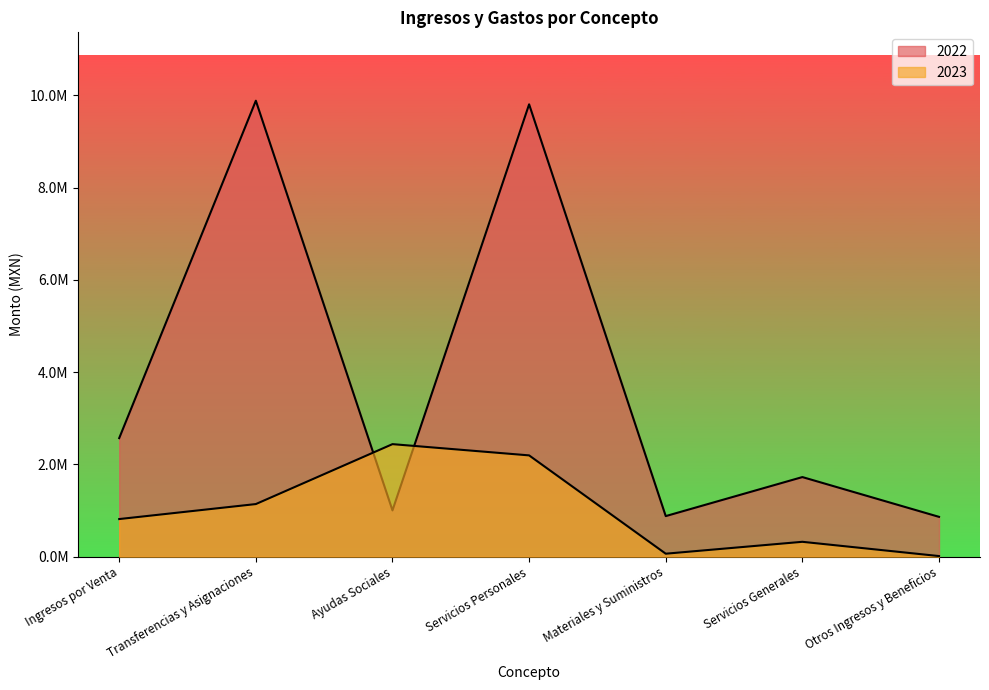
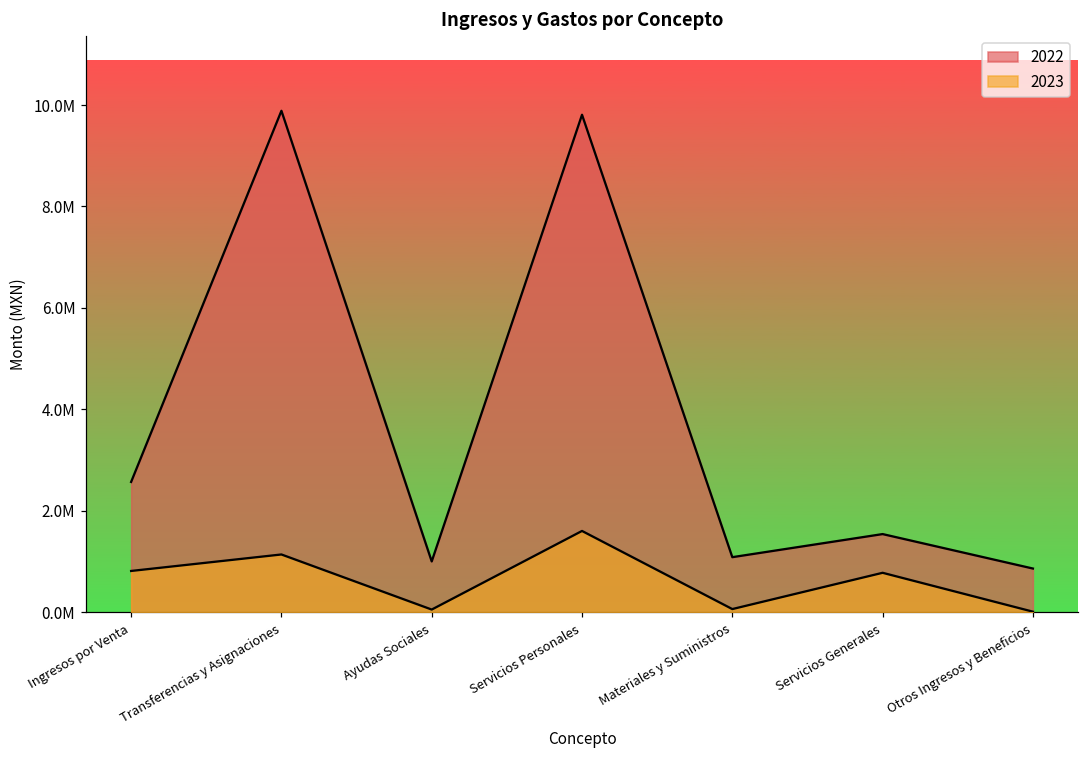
  {
    "2022": {
      "Ingresos por Venta": 2600000,
      "Transferencias y Asignaciones": 9900000,
      "Ayudas Sociales": 1000000,
      "Servicios Personales": 9800000,
-     "Materiales y Suministros": 900000,
-     "Servicios Generales": 1700000,
+     "Materiales y Suministros": 1100000,
+     "Servicios Generales": 1500000,
      "Otros Ingresos y Beneficios": 900000
    },
    "2023": {
      "Ingresos por Venta": 800000,
      "Transferencias y Asignaciones": 1100000,
-     "Ayudas Sociales": 2400000,
-     "Servicios Personales": 2200000,
+     "Ayudas Sociales": 100000,
+     "Servicios Personales": 1600000,
      "Materiales y Suministros": 100000,
-     "Servicios Generales": 300000,
+     "Servicios Generales": 800000,
      "Otros Ingresos y Beneficios": 0
    }
  }
